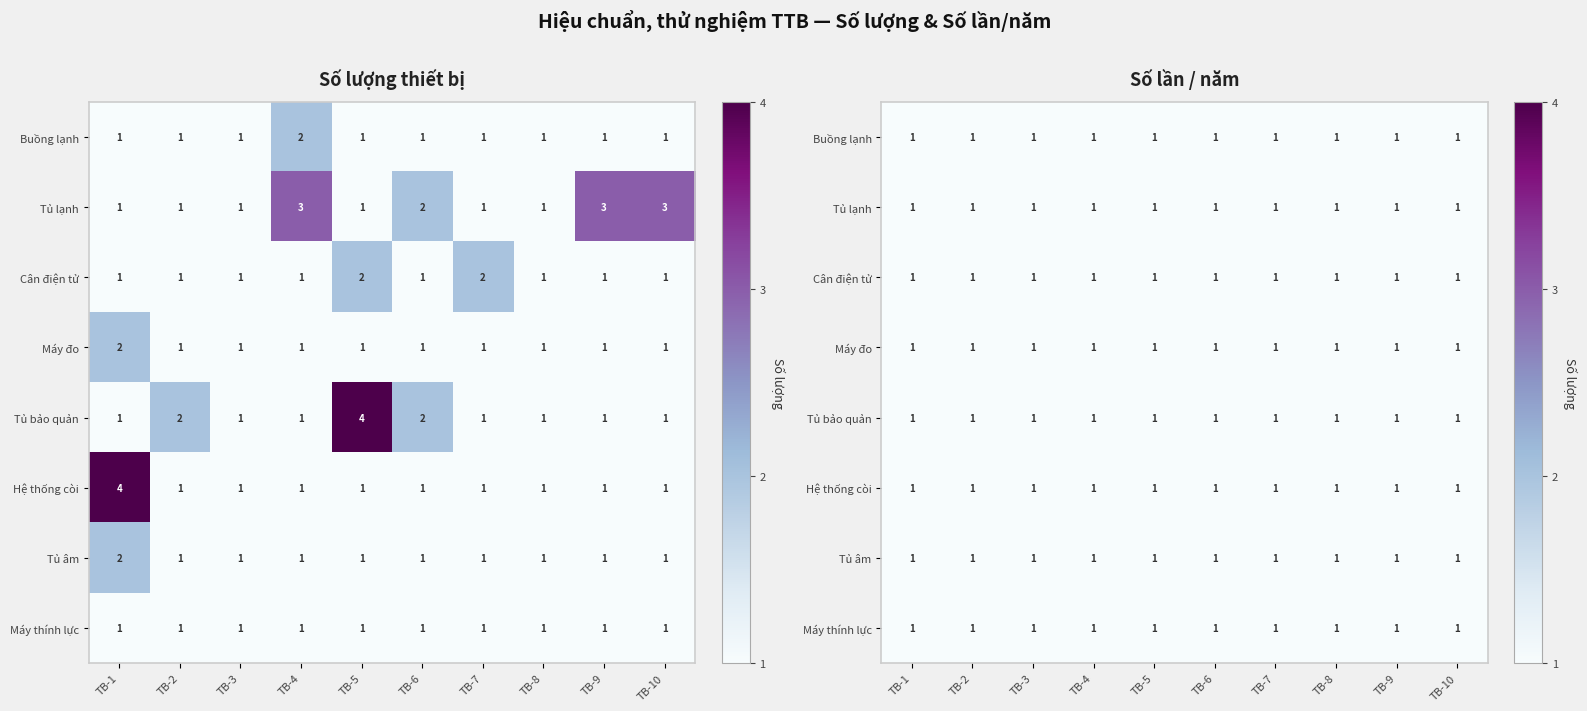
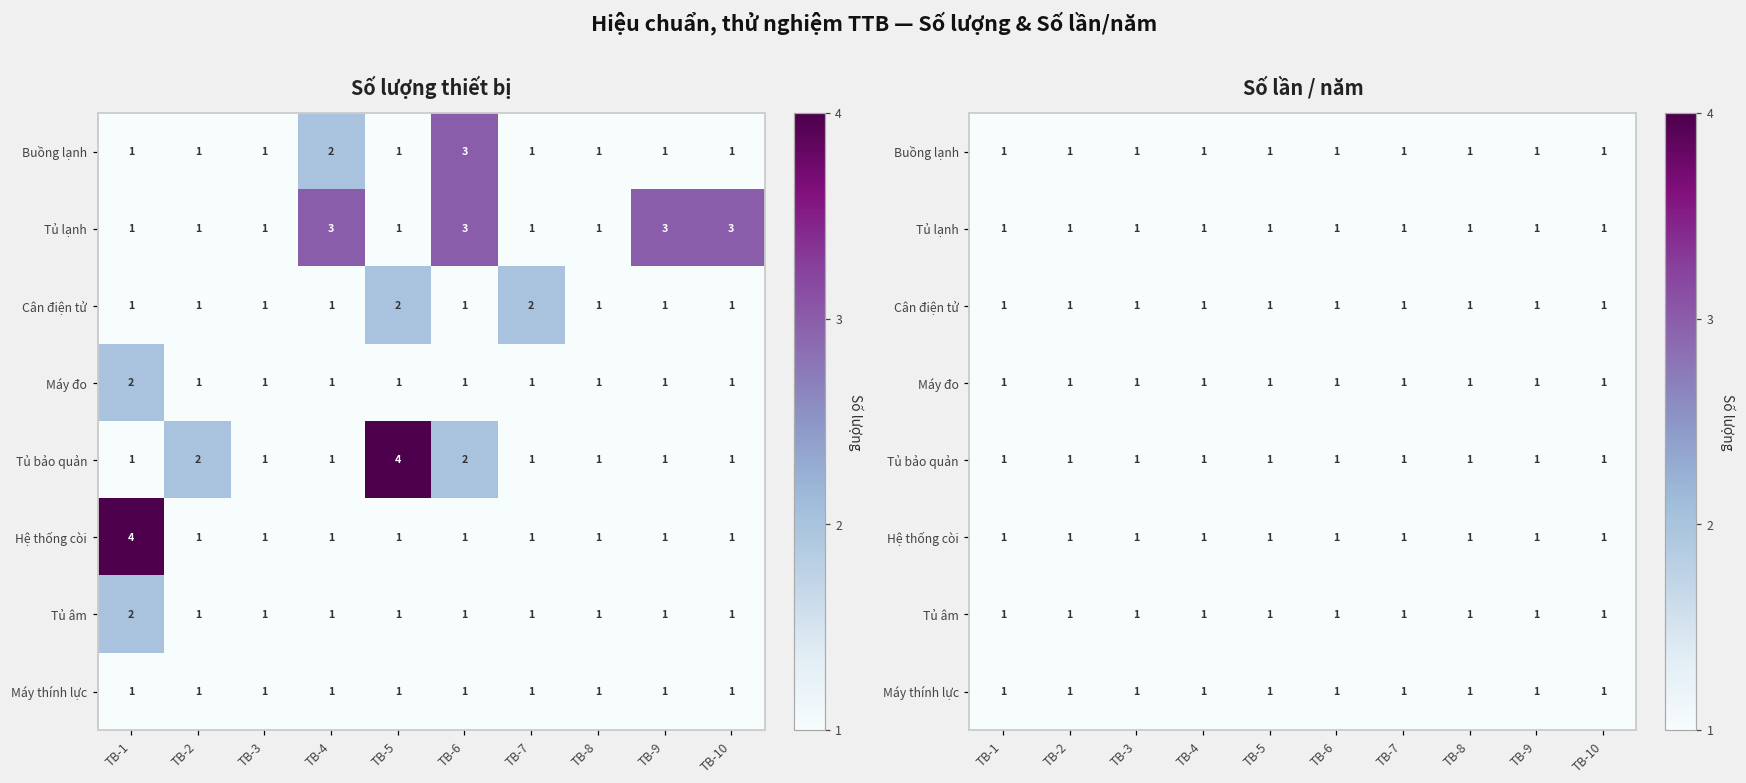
  {
    "Số lượng thiết bị": {
      "Buồng lạnh": {
        "TB-1": 1,
        "TB-2": 1,
        "TB-3": 1,
        "TB-4": 2,
        "TB-5": 1,
-       "TB-6": 1,
+       "TB-6": 3,
        "TB-7": 1,
        "TB-8": 1,
        "TB-9": 1,
        "TB-10": 1
      },
      "Tủ lạnh": {
        "TB-1": 1,
        "TB-2": 1,
        "TB-3": 1,
        "TB-4": 3,
        "TB-5": 1,
-       "TB-6": 2,
+       "TB-6": 3,
        "TB-7": 1,
        "TB-8": 1,
        "TB-9": 3,
        "TB-10": 3
      },
      "Cân điện tử": {
        "TB-1": 1,
        "TB-2": 1,
        "TB-3": 1,
        "TB-4": 1,
        "TB-5": 2,
        "TB-6": 1,
        "TB-7": 2,
        "TB-8": 1,
        "TB-9": 1,
        "TB-10": 1
      },
      "Máy đo": {
        "TB-1": 2,
        "TB-2": 1,
        "TB-3": 1,
        "TB-4": 1,
        "TB-5": 1,
        "TB-6": 1,
        "TB-7": 1,
        "TB-8": 1,
        "TB-9": 1,
        "TB-10": 1
      },
      "Tủ bảo quản": {
        "TB-1": 1,
        "TB-2": 2,
        "TB-3": 1,
        "TB-4": 1,
        "TB-5": 4,
        "TB-6": 2,
        "TB-7": 1,
        "TB-8": 1,
        "TB-9": 1,
        "TB-10": 1
      },
      "Hệ thống còi": {
        "TB-1": 4,
        "TB-2": 1,
        "TB-3": 1,
        "TB-4": 1,
        "TB-5": 1,
        "TB-6": 1,
        "TB-7": 1,
        "TB-8": 1,
        "TB-9": 1,
        "TB-10": 1
      },
      "Tủ âm": {
        "TB-1": 2,
        "TB-2": 1,
        "TB-3": 1,
        "TB-4": 1,
        "TB-5": 1,
        "TB-6": 1,
        "TB-7": 1,
        "TB-8": 1,
        "TB-9": 1,
        "TB-10": 1
      },
      "Máy thính lực": {
        "TB-1": 1,
        "TB-2": 1,
        "TB-3": 1,
        "TB-4": 1,
        "TB-5": 1,
        "TB-6": 1,
        "TB-7": 1,
        "TB-8": 1,
        "TB-9": 1,
        "TB-10": 1
      }
    },
    "Số lần / năm": {
      "Buồng lạnh": {
        "TB-1": 1,
        "TB-2": 1,
        "TB-3": 1,
        "TB-4": 1,
        "TB-5": 1,
        "TB-6": 1,
        "TB-7": 1,
        "TB-8": 1,
        "TB-9": 1,
        "TB-10": 1
      },
      "Tủ lạnh": {
        "TB-1": 1,
        "TB-2": 1,
        "TB-3": 1,
        "TB-4": 1,
        "TB-5": 1,
        "TB-6": 1,
        "TB-7": 1,
        "TB-8": 1,
        "TB-9": 1,
        "TB-10": 1
      },
      "Cân điện tử": {
        "TB-1": 1,
        "TB-2": 1,
        "TB-3": 1,
        "TB-4": 1,
        "TB-5": 1,
        "TB-6": 1,
        "TB-7": 1,
        "TB-8": 1,
        "TB-9": 1,
        "TB-10": 1
      },
      "Máy đo": {
        "TB-1": 1,
        "TB-2": 1,
        "TB-3": 1,
        "TB-4": 1,
        "TB-5": 1,
        "TB-6": 1,
        "TB-7": 1,
        "TB-8": 1,
        "TB-9": 1,
        "TB-10": 1
      },
      "Tủ bảo quản": {
        "TB-1": 1,
        "TB-2": 1,
        "TB-3": 1,
        "TB-4": 1,
        "TB-5": 1,
        "TB-6": 1,
        "TB-7": 1,
        "TB-8": 1,
        "TB-9": 1,
        "TB-10": 1
      },
      "Hệ thống còi": {
        "TB-1": 1,
        "TB-2": 1,
        "TB-3": 1,
        "TB-4": 1,
        "TB-5": 1,
        "TB-6": 1,
        "TB-7": 1,
        "TB-8": 1,
        "TB-9": 1,
        "TB-10": 1
      },
      "Tủ âm": {
        "TB-1": 1,
        "TB-2": 1,
        "TB-3": 1,
        "TB-4": 1,
        "TB-5": 1,
        "TB-6": 1,
        "TB-7": 1,
        "TB-8": 1,
        "TB-9": 1,
        "TB-10": 1
      },
      "Máy thính lực": {
        "TB-1": 1,
        "TB-2": 1,
        "TB-3": 1,
        "TB-4": 1,
        "TB-5": 1,
        "TB-6": 1,
        "TB-7": 1,
        "TB-8": 1,
        "TB-9": 1,
        "TB-10": 1
      }
    }
  }
